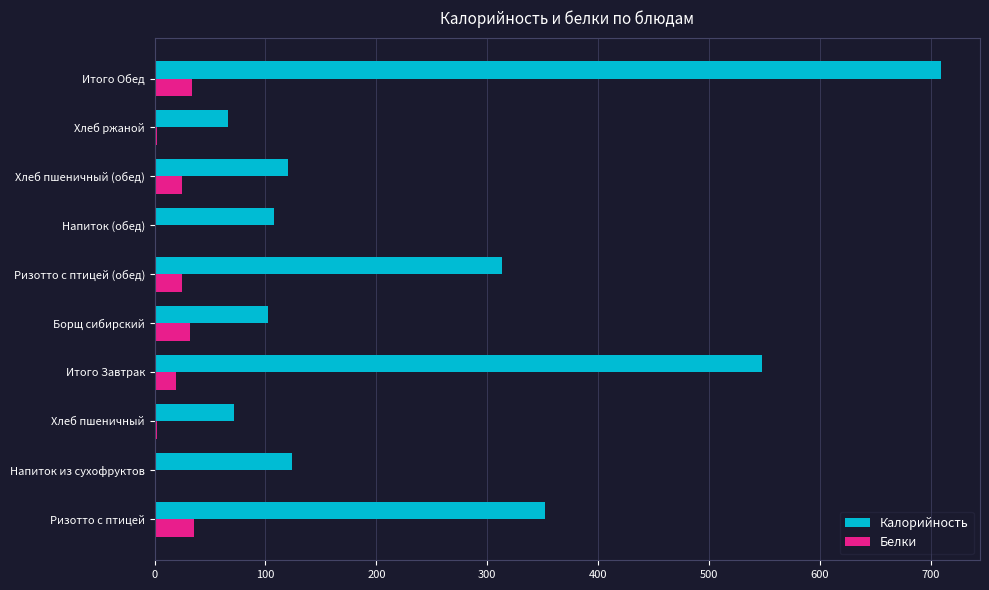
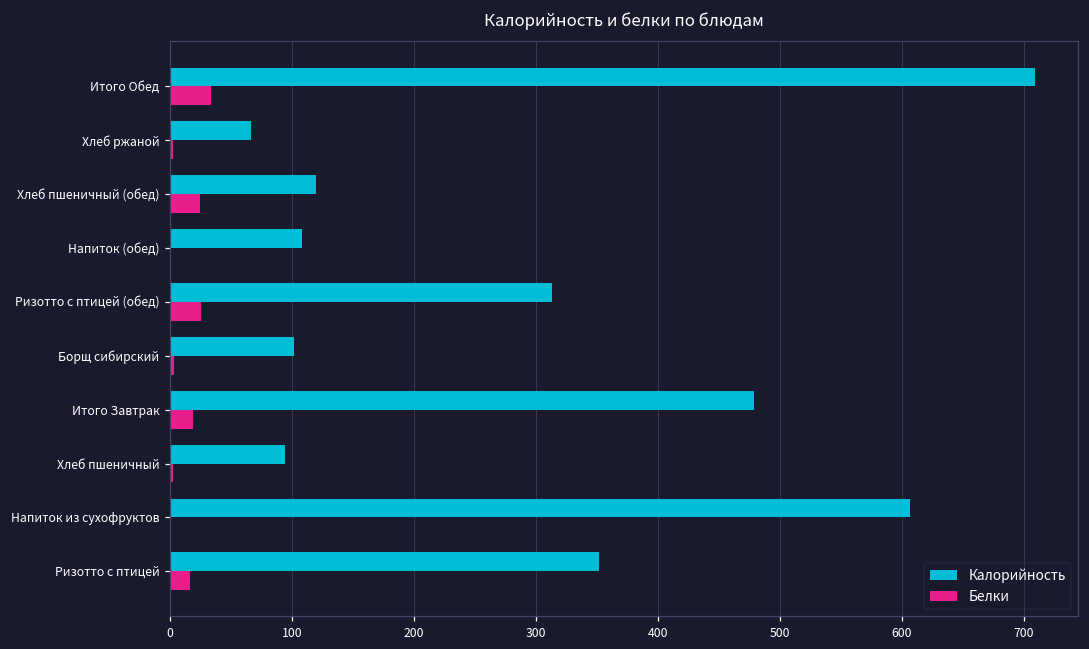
  {
    "Калорийность": {
      "Итого Обед": 709,
      "Хлеб ржаной": 66,
      "Хлеб пшеничный (обед)": 120,
      "Напиток (обед)": 108,
      "Ризотто с птицей (обед)": 313,
      "Борщ сибирский": 102,
-     "Итого Завтрак": 548,
-     "Хлеб пшеничный": 72,
-     "Напиток из сухофруктов": 124,
+     "Итого Завтрак": 479,
+     "Хлеб пшеничный": 94,
+     "Напиток из сухофруктов": 607,
      "Ризотто с птицей": 352
    },
    "Белки": {
      "Итого Обед": 33,
      "Хлеб ржаной": 2,
      "Хлеб пшеничный (обед)": 25,
      "Ризотто с птицей (обед)": 25,
-     "Борщ сибирский": 32,
+     "Борщ сибирский": 3,
      "Итого Завтрак": 19,
      "Хлеб пшеничный": 2,
-     "Ризотто с птицей": 35
+     "Ризотто с птицей": 16
    }
  }
